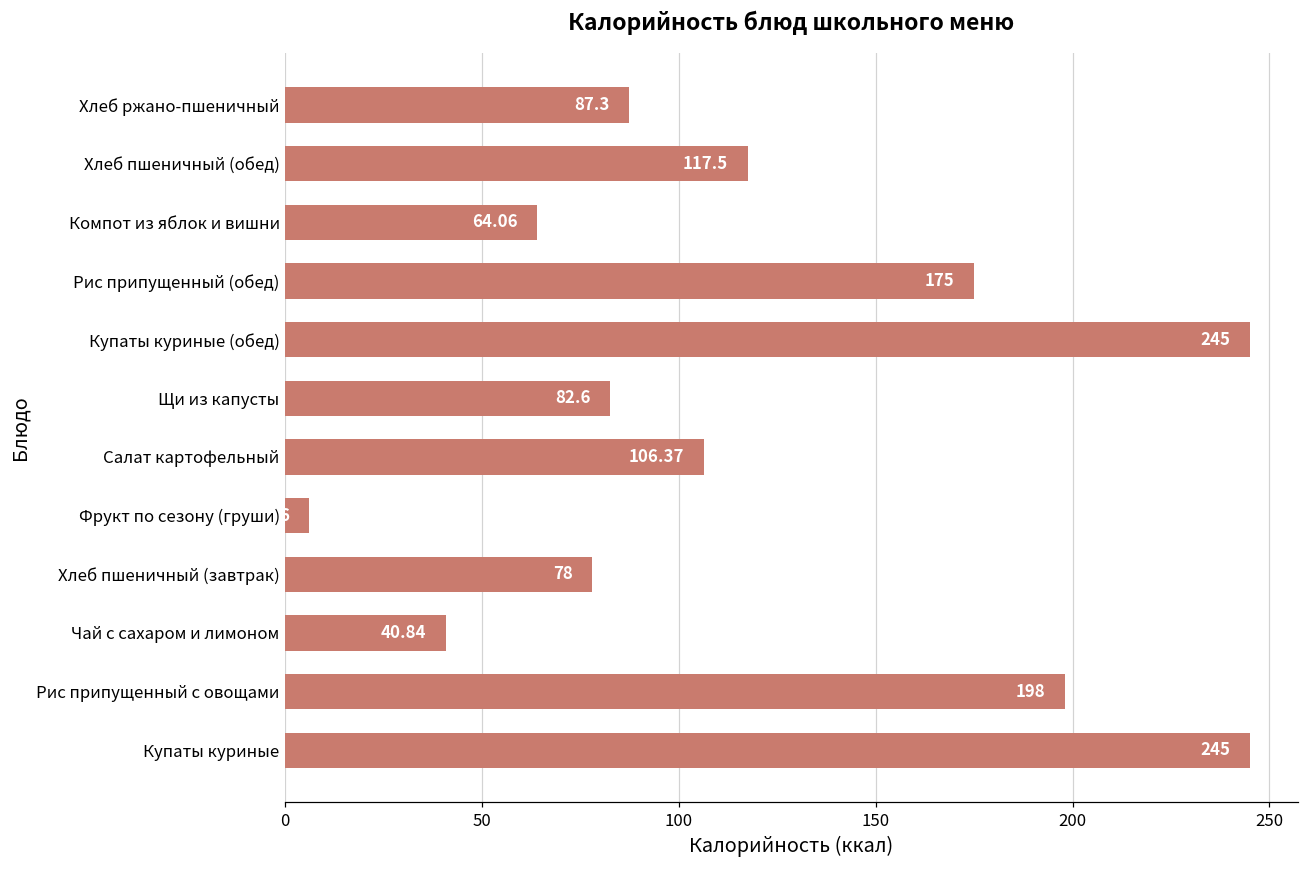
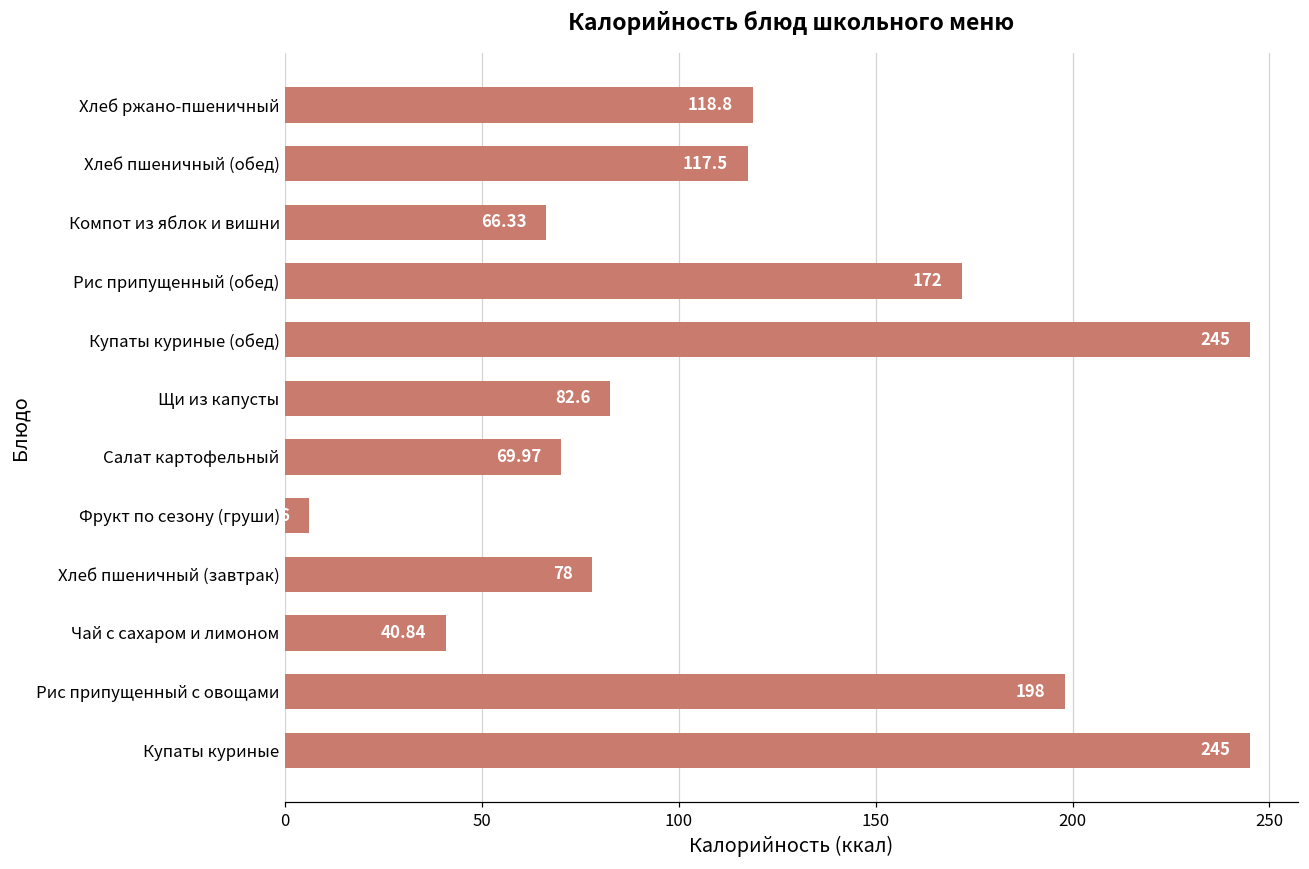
  {
-   "Хлеб ржано-пшеничный": 87.3,
+   "Хлеб ржано-пшеничный": 118.8,
    "Хлеб пшеничный (обед)": 117.5,
-   "Компот из яблок и вишни": 64.06,
-   "Рис припущенный (обед)": 175,
+   "Компот из яблок и вишни": 66.33,
+   "Рис припущенный (обед)": 172,
    "Купаты куриные (обед)": 245,
    "Щи из капусты": 82.6,
-   "Салат картофельный": 106.37,
+   "Салат картофельный": 69.97,
    "Хлеб пшеничный (завтрак)": 78,
    "Чай с сахаром и лимоном": 40.84,
    "Рис припущенный с овощами": 198,
    "Купаты куриные": 245
  }
